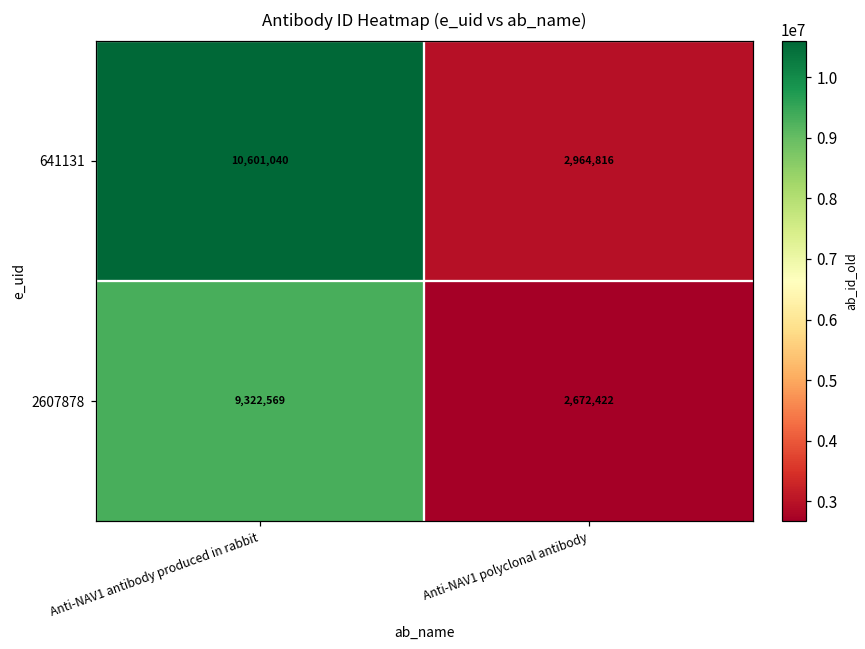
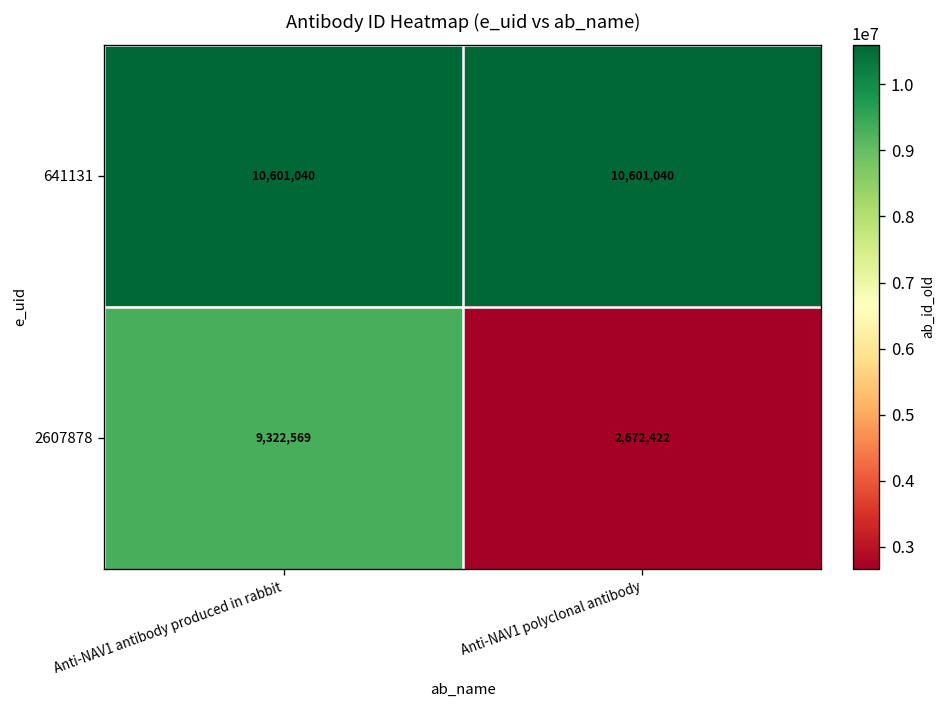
  {
    "641131": {
      "Anti-NAV1 antibody produced in rabbit": "10,601,040",
-     "Anti-NAV1 polyclonal antibody": "2,964,816"
+     "Anti-NAV1 polyclonal antibody": "10,601,040"
    },
    "2607878": {
      "Anti-NAV1 antibody produced in rabbit": "9,322,569",
      "Anti-NAV1 polyclonal antibody": "2,672,422"
    }
  }
